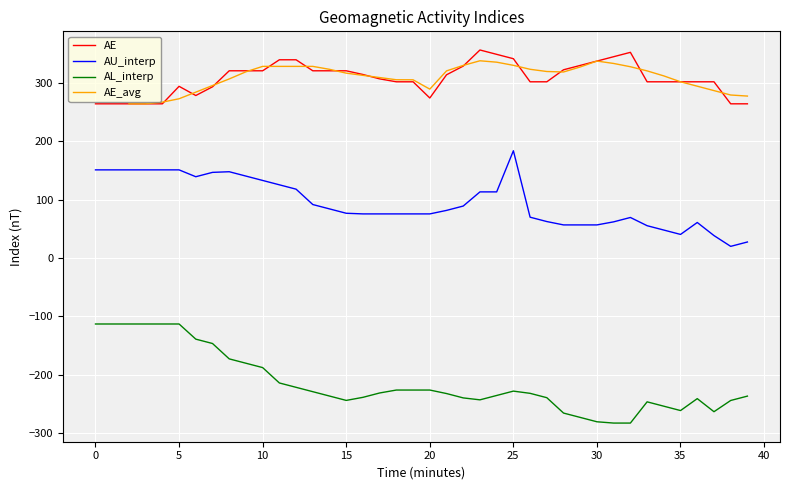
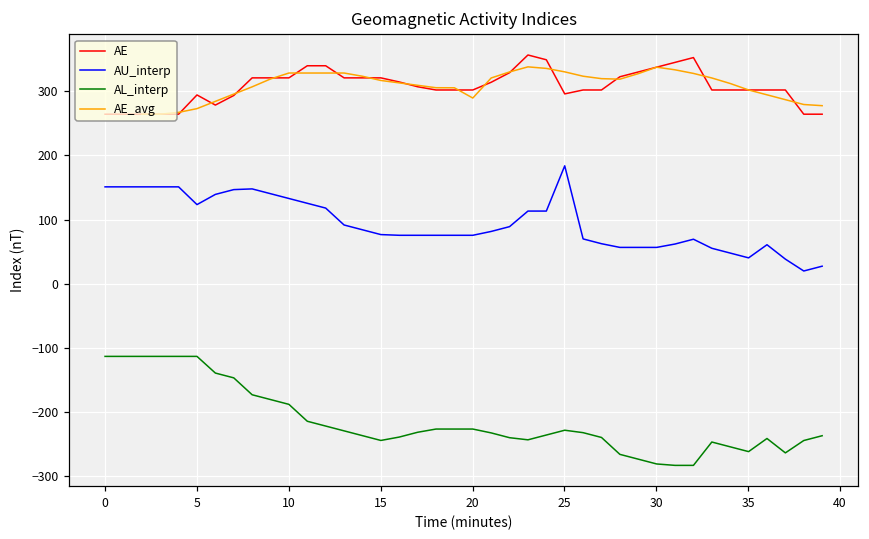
  {
    "AE": {
      "0": 260,
      "5": 290,
      "10": 320,
-     "20": 270,
-     "25": 340
+     "20": 300,
+     "25": 300
    },
    "AU_interp": {
      "0": 150,
-     "5": 150,
+     "5": 120,
      "10": 130,
      "15": 80,
      "20": 80,
      "25": 180
    },
    "AL_interp": {
      "0": -110,
      "5": -110,
      "10": -190,
      "15": -240,
      "20": -230,
      "25": -230
    },
    "AE_avg": {
      "5": 270,
      "10": 330,
      "20": 290,
      "25": 330
    }
  }
